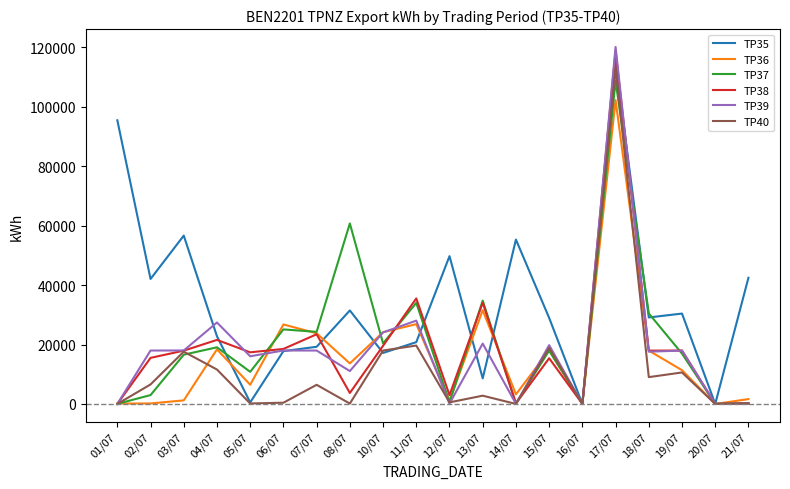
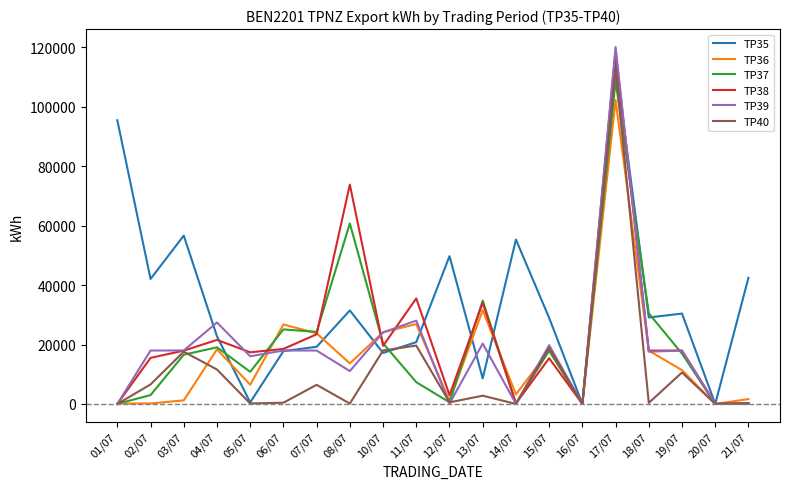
  {
    "TP35": {
      "01/07": 95000,
      "02/07": 42000,
      "03/07": 57000,
      "04/07": 23000,
      "07/07": 19000,
      "08/07": 31000,
      "11/07": 21000,
      "12/07": 50000,
      "13/07": 9000,
      "14/07": 55000,
      "15/07": 29000,
      "17/07": 115000,
      "18/07": 29000,
      "19/07": 30000,
      "21/07": 42000
    },
    "TP36": {
      "02/07": 0,
      "03/07": 1000,
      "05/07": 6000,
      "06/07": 27000,
      "08/07": 14000,
      "11/07": 27000,
      "13/07": 32000,
      "14/07": 3000,
      "17/07": 102000,
      "21/07": 2000
    },
    "TP37": {
      "02/07": 3000,
      "03/07": 17000,
      "05/07": 11000,
      "06/07": 25000,
      "08/07": 61000,
-     "11/07": 34000,
+     "11/07": 7000,
      "17/07": 109000,
      "18/07": 30000,
      "19/07": 17000
    },
    "TP38": {
      "02/07": 16000,
      "04/07": 22000,
      "05/07": 17000,
-     "08/07": 4000,
+     "08/07": 74000,
      "11/07": 36000,
      "12/07": 3000,
      "15/07": 15000,
      "17/07": 119000
    },
    "TP39": {
      "02/07": 18000,
      "04/07": 27000,
      "05/07": 16000,
      "07/07": 18000,
      "08/07": 11000,
      "11/07": 28000,
      "13/07": 20000,
      "15/07": 20000,
      "17/07": 120000
    },
    "TP40": {
      "02/07": 7000,
      "04/07": 12000,
      "06/07": 0,
      "07/07": 6000,
      "08/07": 0,
      "11/07": 20000,
      "13/07": 3000,
      "17/07": 113000,
-     "18/07": 9000
+     "18/07": 0
    }
  }
